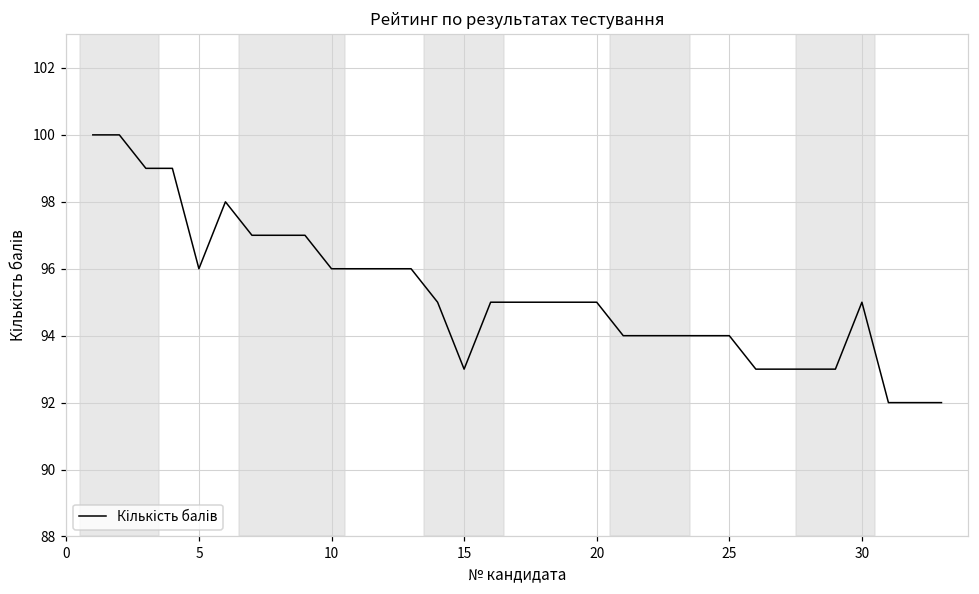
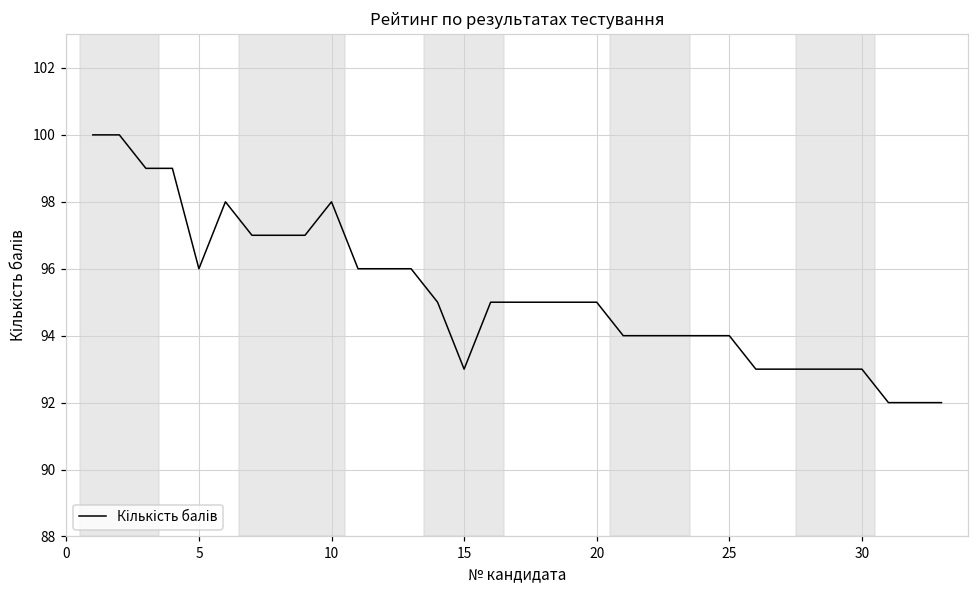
  {
    "5": 96,
-   "10": 96,
+   "10": 98,
    "15": 93,
    "20": 95,
    "25": 94,
-   "30": 95
+   "30": 93
  }
